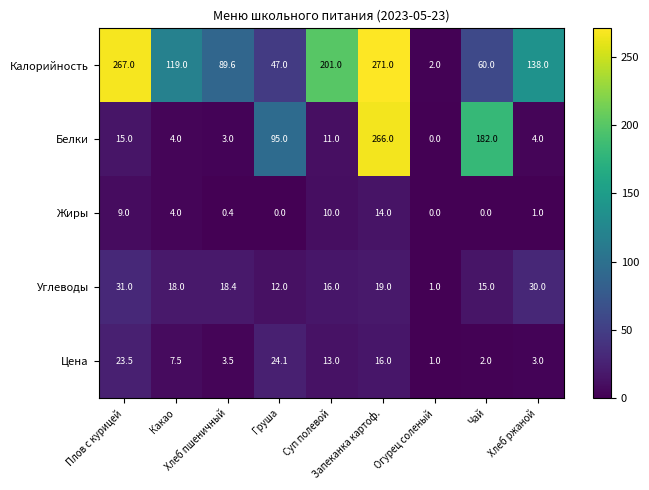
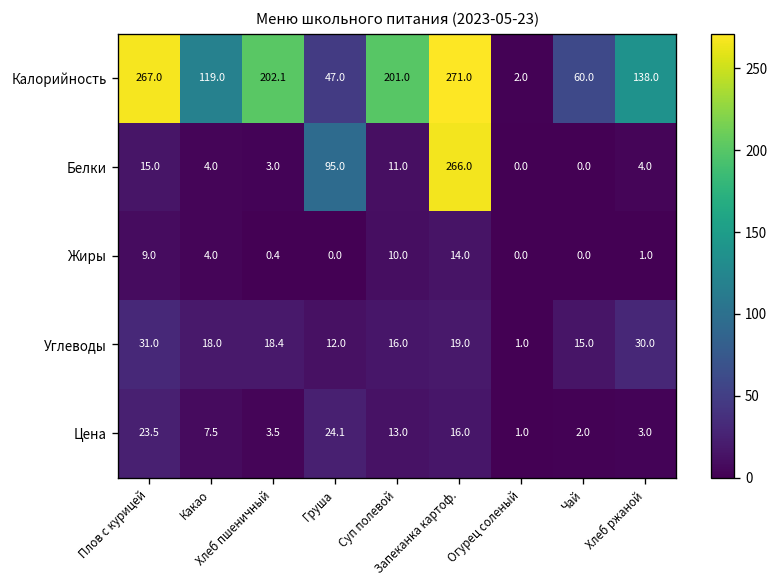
  {
    "Калорийность": {
      "Плов с курицей": 267.0,
      "Какао": 119.0,
-     "Хлеб пшеничный": 89.6,
+     "Хлеб пшеничный": 202.1,
      "Груша": 47.0,
      "Суп полевой": 201.0,
      "Запеканка картоф.": 271.0,
      "Огурец соленый": 2.0,
      "Чай": 60.0,
      "Хлеб ржаной": 138.0
    },
    "Белки": {
      "Плов с курицей": 15.0,
      "Какао": 4.0,
      "Хлеб пшеничный": 3.0,
      "Груша": 95.0,
      "Суп полевой": 11.0,
      "Запеканка картоф.": 266.0,
      "Огурец соленый": 0.0,
-     "Чай": 182.0,
+     "Чай": 0.0,
      "Хлеб ржаной": 4.0
    },
    "Жиры": {
      "Плов с курицей": 9.0,
      "Какао": 4.0,
      "Хлеб пшеничный": 0.4,
      "Груша": 0.0,
      "Суп полевой": 10.0,
      "Запеканка картоф.": 14.0,
      "Огурец соленый": 0.0,
      "Чай": 0.0,
      "Хлеб ржаной": 1.0
    },
    "Углеводы": {
      "Плов с курицей": 31.0,
      "Какао": 18.0,
      "Хлеб пшеничный": 18.4,
      "Груша": 12.0,
      "Суп полевой": 16.0,
      "Запеканка картоф.": 19.0,
      "Огурец соленый": 1.0,
      "Чай": 15.0,
      "Хлеб ржаной": 30.0
    },
    "Цена": {
      "Плов с курицей": 23.5,
      "Какао": 7.5,
      "Хлеб пшеничный": 3.5,
      "Груша": 24.1,
      "Суп полевой": 13.0,
      "Запеканка картоф.": 16.0,
      "Огурец соленый": 1.0,
      "Чай": 2.0,
      "Хлеб ржаной": 3.0
    }
  }
